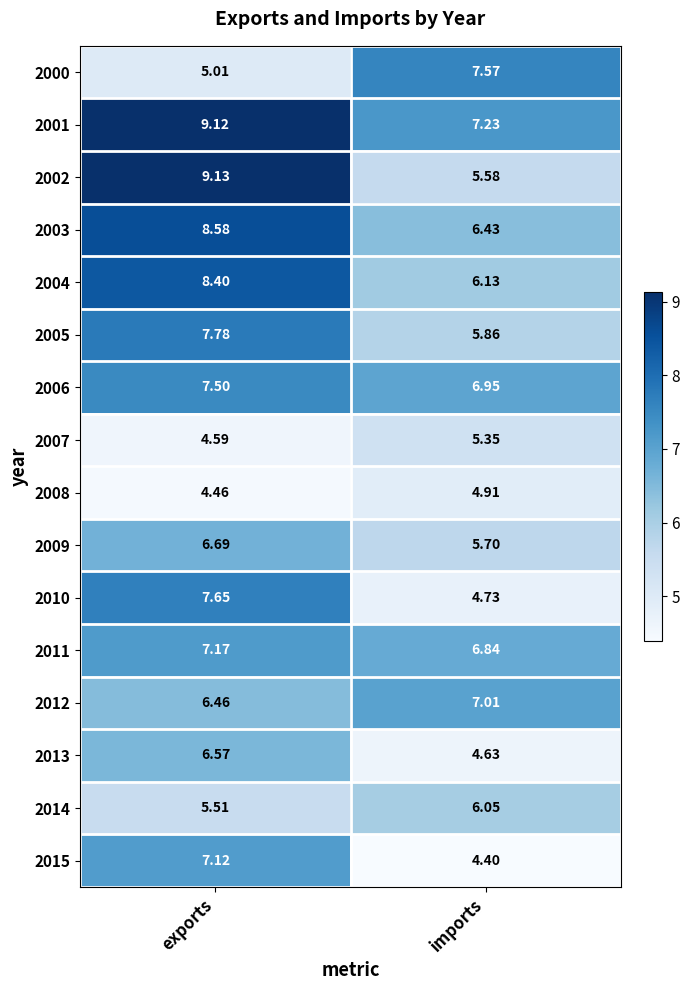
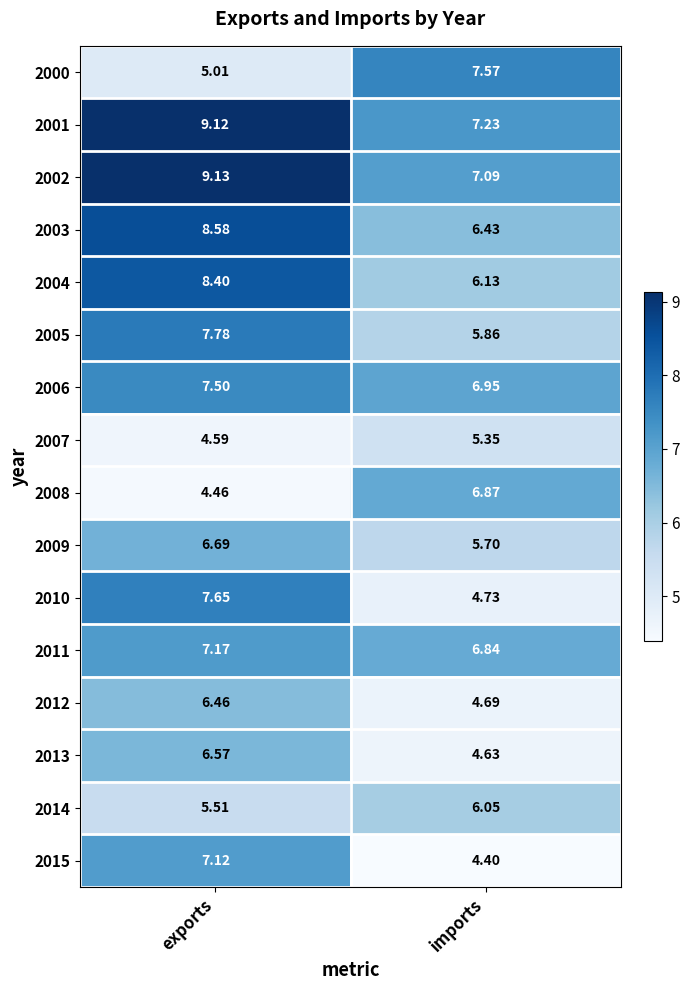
  {
    "2000": {
      "exports": 5.01,
      "imports": 7.57
    },
    "2001": {
      "exports": 9.12,
      "imports": 7.23
    },
    "2002": {
      "exports": 9.13,
-     "imports": 5.58
+     "imports": 7.09
    },
    "2003": {
      "exports": 8.58,
      "imports": 6.43
    },
    "2004": {
      "exports": 8.40,
      "imports": 6.13
    },
    "2005": {
      "exports": 7.78,
      "imports": 5.86
    },
    "2006": {
      "exports": 7.50,
      "imports": 6.95
    },
    "2007": {
      "exports": 4.59,
      "imports": 5.35
    },
    "2008": {
      "exports": 4.46,
-     "imports": 4.91
+     "imports": 6.87
    },
    "2009": {
      "exports": 6.69,
      "imports": 5.70
    },
    "2010": {
      "exports": 7.65,
      "imports": 4.73
    },
    "2011": {
      "exports": 7.17,
      "imports": 6.84
    },
    "2012": {
      "exports": 6.46,
-     "imports": 7.01
+     "imports": 4.69
    },
    "2013": {
      "exports": 6.57,
      "imports": 4.63
    },
    "2014": {
      "exports": 5.51,
      "imports": 6.05
    },
    "2015": {
      "exports": 7.12,
      "imports": 4.40
    }
  }
